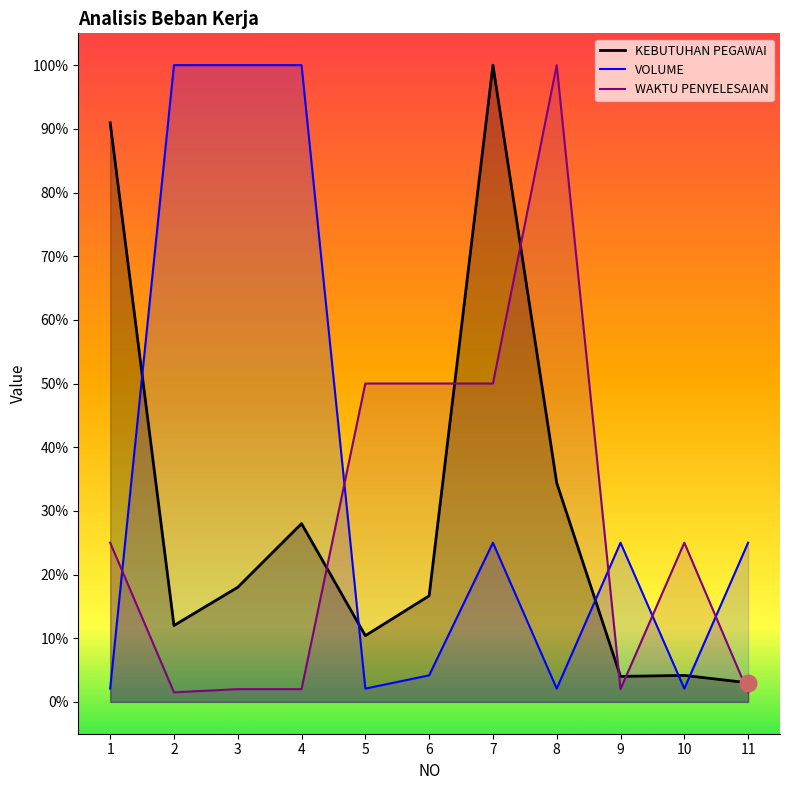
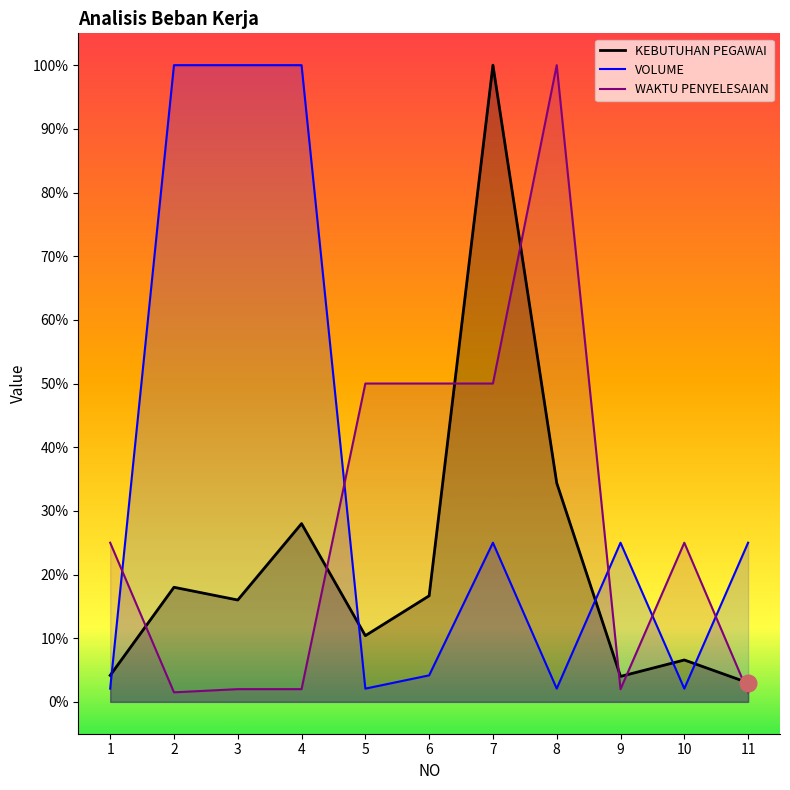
  {
    "KEBUTUHAN PEGAWAI": {
-     "1": "91%",
-     "2": "12%",
-     "3": "18%",
+     "1": "4%",
+     "2": "18%",
+     "3": "16%",
      "4": "28%",
      "5": "10%",
      "6": "17%",
      "7": "100%",
      "8": "34%",
      "9": "4%",
-     "10": "4%"
+     "10": "7%"
    }
  }
